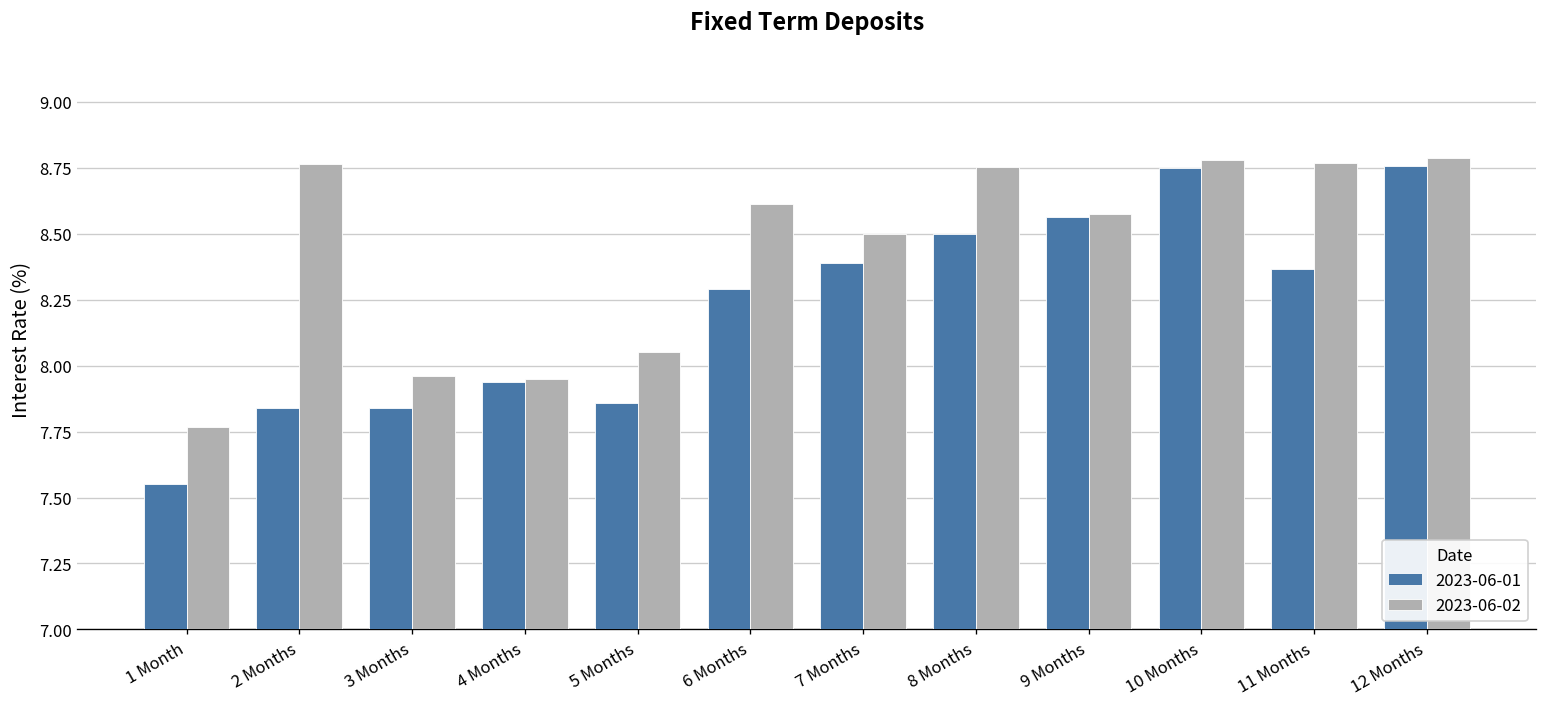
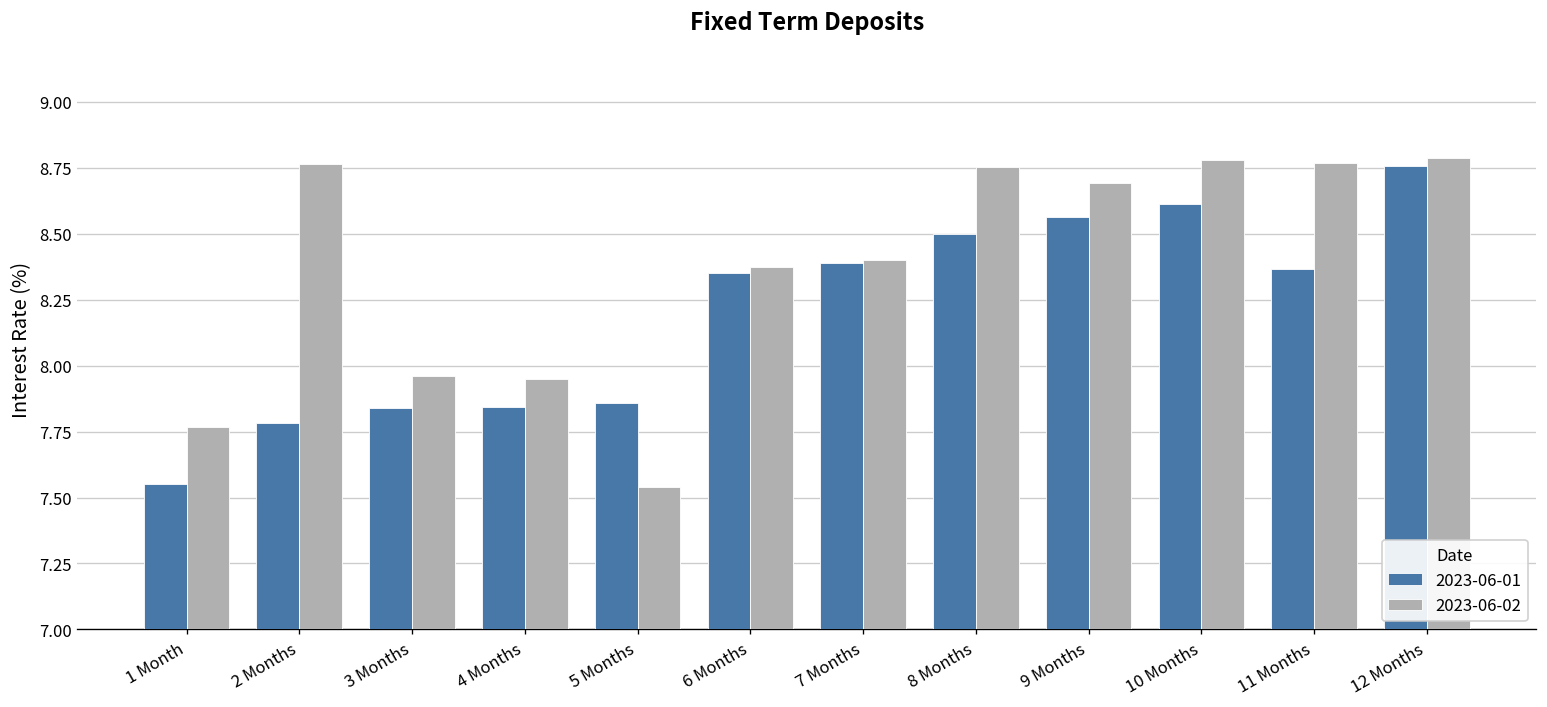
  {
    "2023-06-01": {
      "1 Month": 7.55,
-     "2 Months": 7.84,
+     "2 Months": 7.78,
      "3 Months": 7.84,
-     "4 Months": 7.94,
+     "4 Months": 7.84,
      "5 Months": 7.86,
-     "6 Months": 8.29,
+     "6 Months": 8.35,
      "7 Months": 8.39,
      "8 Months": 8.50,
      "9 Months": 8.56,
-     "10 Months": 8.75,
+     "10 Months": 8.61,
      "11 Months": 8.37,
      "12 Months": 8.76
    },
    "2023-06-02": {
      "1 Month": 7.77,
      "2 Months": 8.77,
      "3 Months": 7.96,
      "4 Months": 7.95,
-     "5 Months": 8.05,
-     "6 Months": 8.61,
-     "7 Months": 8.5,
+     "5 Months": 7.54,
+     "6 Months": 8.38,
+     "7 Months": 8.4,
      "8 Months": 8.75,
-     "9 Months": 8.58,
+     "9 Months": 8.69,
      "10 Months": 8.78,
      "11 Months": 8.77,
      "12 Months": 8.79
    }
  }
